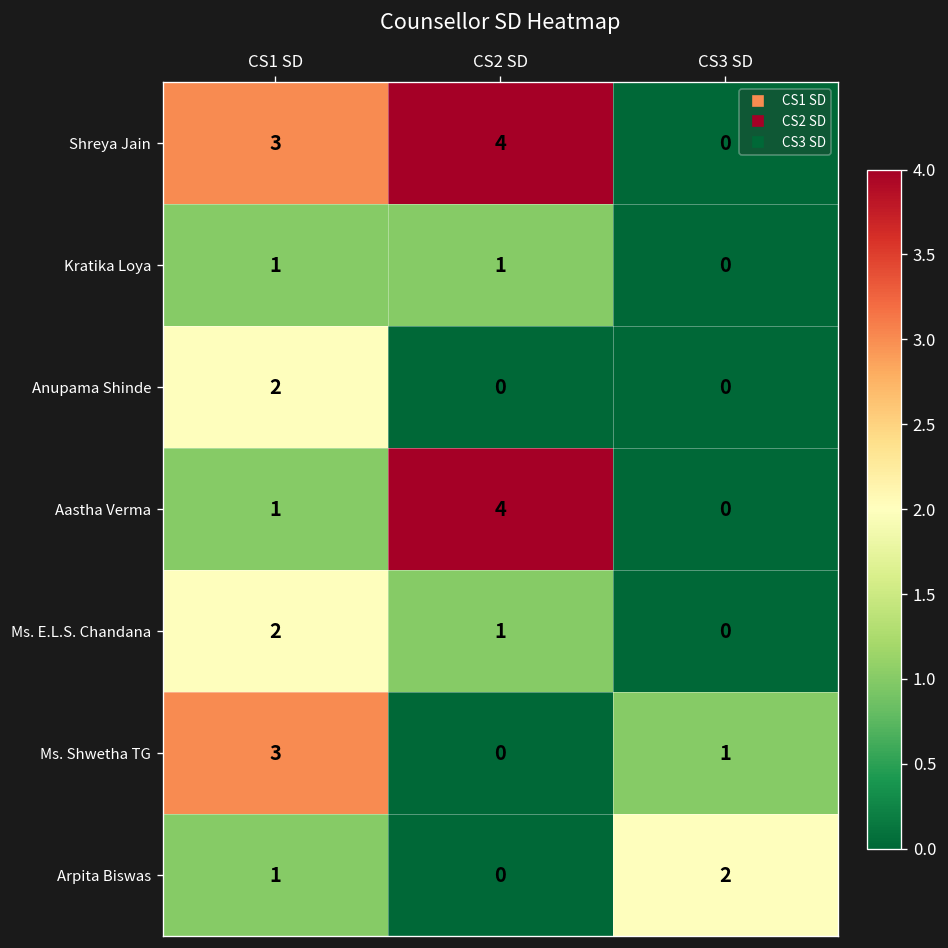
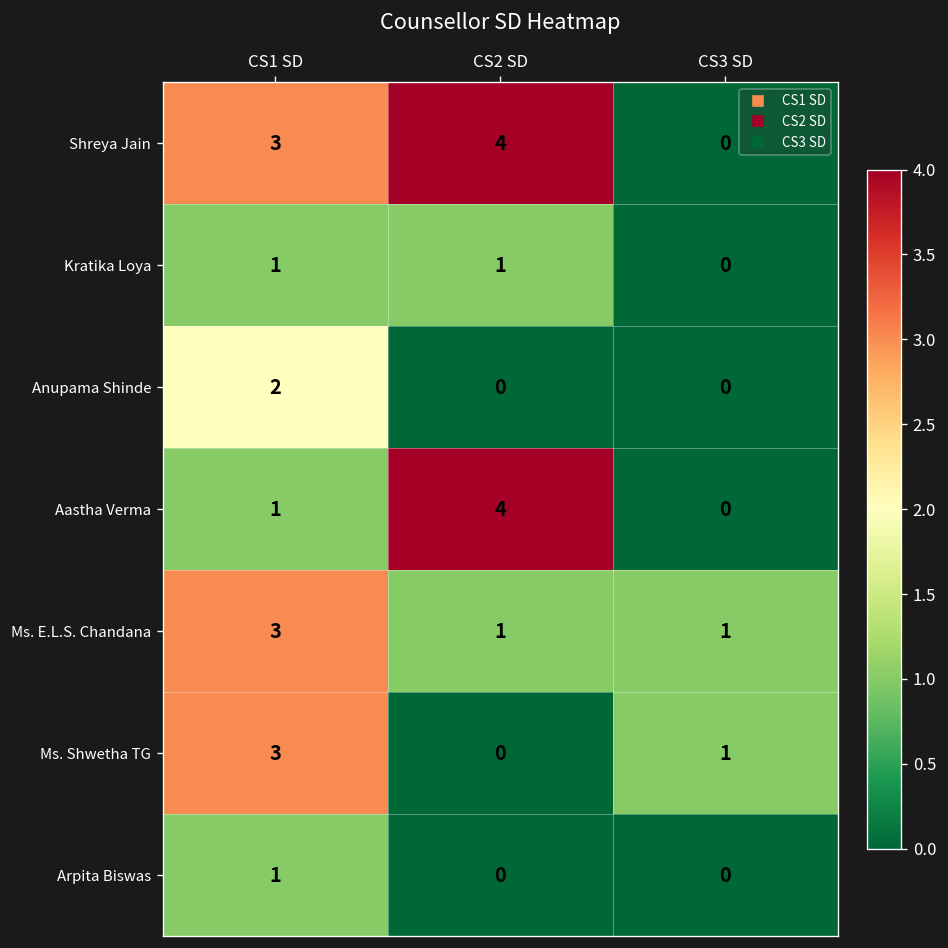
  {
    "Shreya Jain": {
      "CS1 SD": 3,
      "CS2 SD": 4,
      "CS3 SD": 0
    },
    "Kratika Loya": {
      "CS1 SD": 1,
      "CS2 SD": 1,
      "CS3 SD": 0
    },
    "Anupama Shinde": {
      "CS1 SD": 2,
      "CS2 SD": 0,
      "CS3 SD": 0
    },
    "Aastha Verma": {
      "CS1 SD": 1,
      "CS2 SD": 4,
      "CS3 SD": 0
    },
    "Ms. E.L.S. Chandana": {
-     "CS1 SD": 2,
+     "CS1 SD": 3,
      "CS2 SD": 1,
-     "CS3 SD": 0
+     "CS3 SD": 1
    },
    "Ms. Shwetha TG": {
      "CS1 SD": 3,
      "CS2 SD": 0,
      "CS3 SD": 1
    },
    "Arpita Biswas": {
      "CS1 SD": 1,
      "CS2 SD": 0,
-     "CS3 SD": 2
+     "CS3 SD": 0
    }
  }
